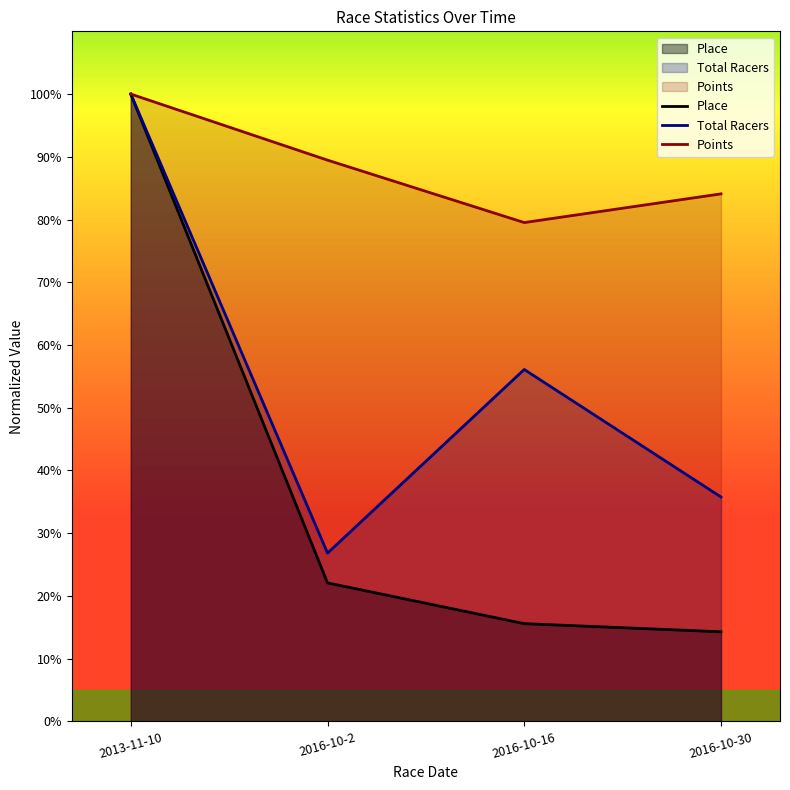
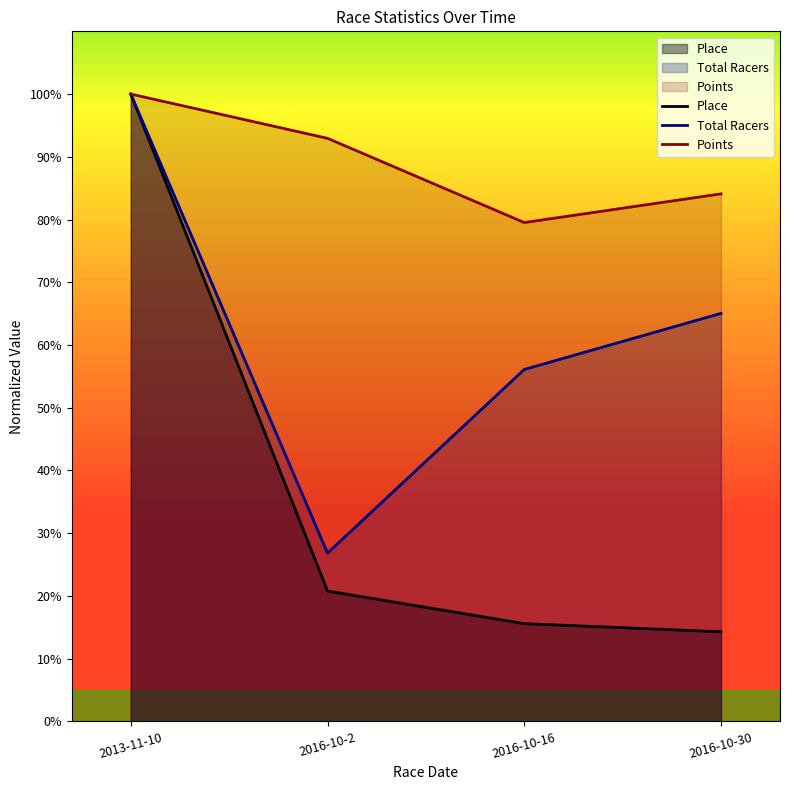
  {
    "Place": {
-     "2016-10-2": "22%",
+     "2016-10-2": "21%",
      "2016-10-16": "16%",
      "2016-10-30": "14%"
    },
    "Total Racers": {
      "2016-10-2": "27%",
      "2016-10-16": "56%",
-     "2016-10-30": "36%"
+     "2016-10-30": "65%"
    },
    "Points": {
-     "2016-10-2": "89%",
+     "2016-10-2": "93%",
      "2016-10-16": "80%",
      "2016-10-30": "84%"
    }
  }
